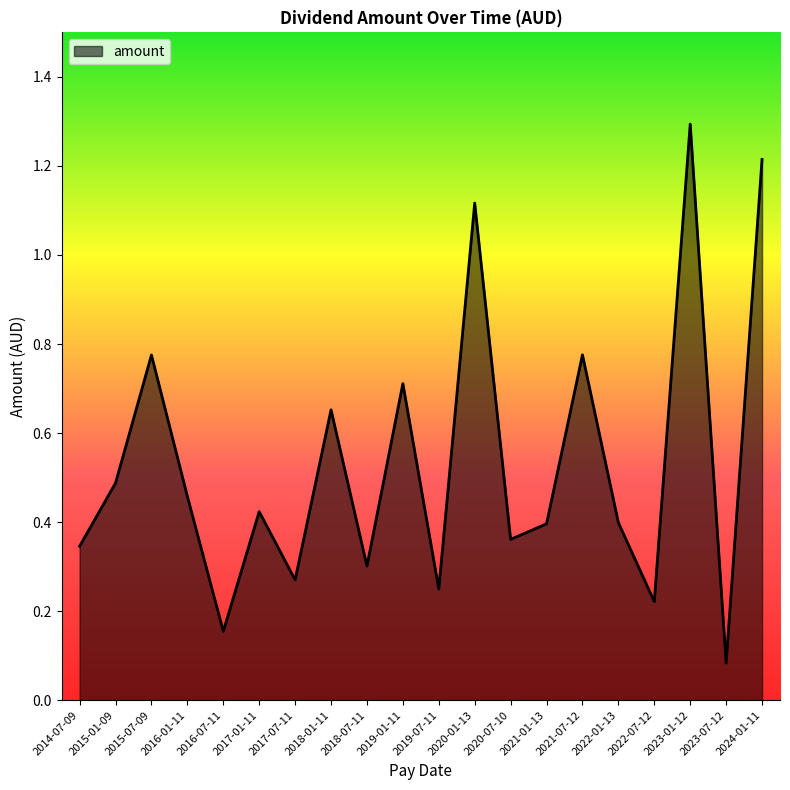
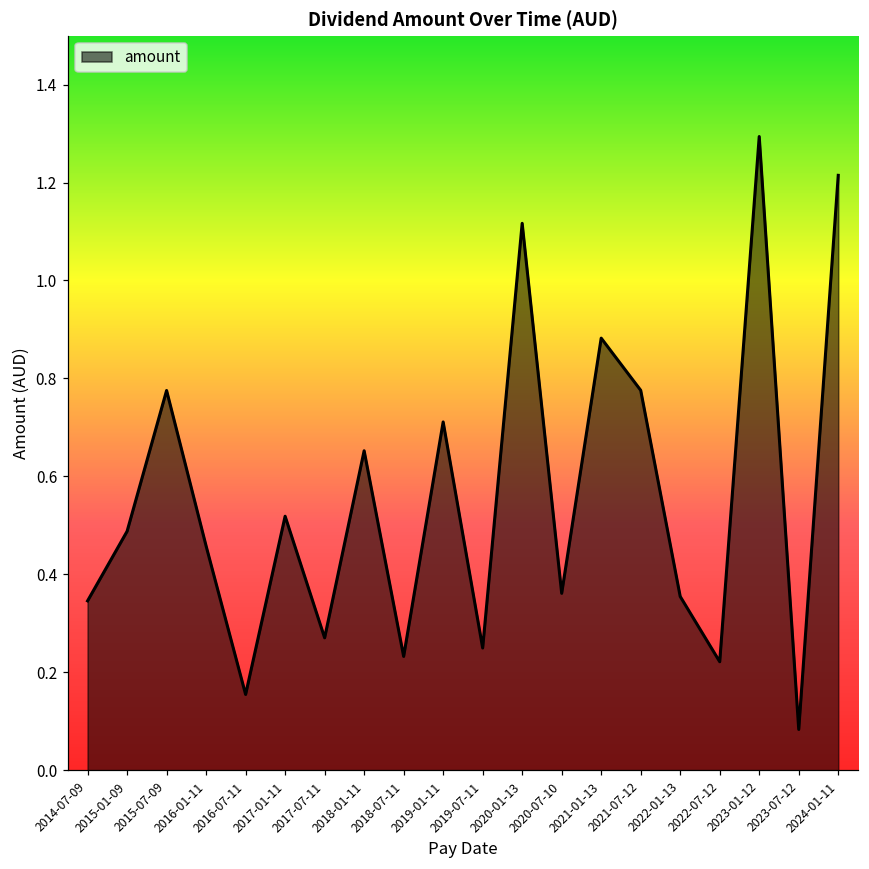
  {
    "2014-07-09": 0.35,
    "2015-01-09": 0.49,
    "2015-07-09": 0.78,
    "2016-01-11": 0.46,
    "2016-07-11": 0.15,
-   "2017-01-11": 0.42,
+   "2017-01-11": 0.52,
    "2017-07-11": 0.27,
    "2018-01-11": 0.65,
-   "2018-07-11": 0.30,
+   "2018-07-11": 0.23,
    "2019-01-11": 0.71,
    "2019-07-11": 0.25,
    "2020-01-13": 1.12,
    "2020-07-10": 0.36,
-   "2021-01-13": 0.40,
+   "2021-01-13": 0.88,
    "2021-07-12": 0.78,
-   "2022-01-13": 0.40,
+   "2022-01-13": 0.35,
    "2022-07-12": 0.22,
    "2023-01-12": 1.29,
    "2023-07-12": 0.08,
    "2024-01-11": 1.21
  }
